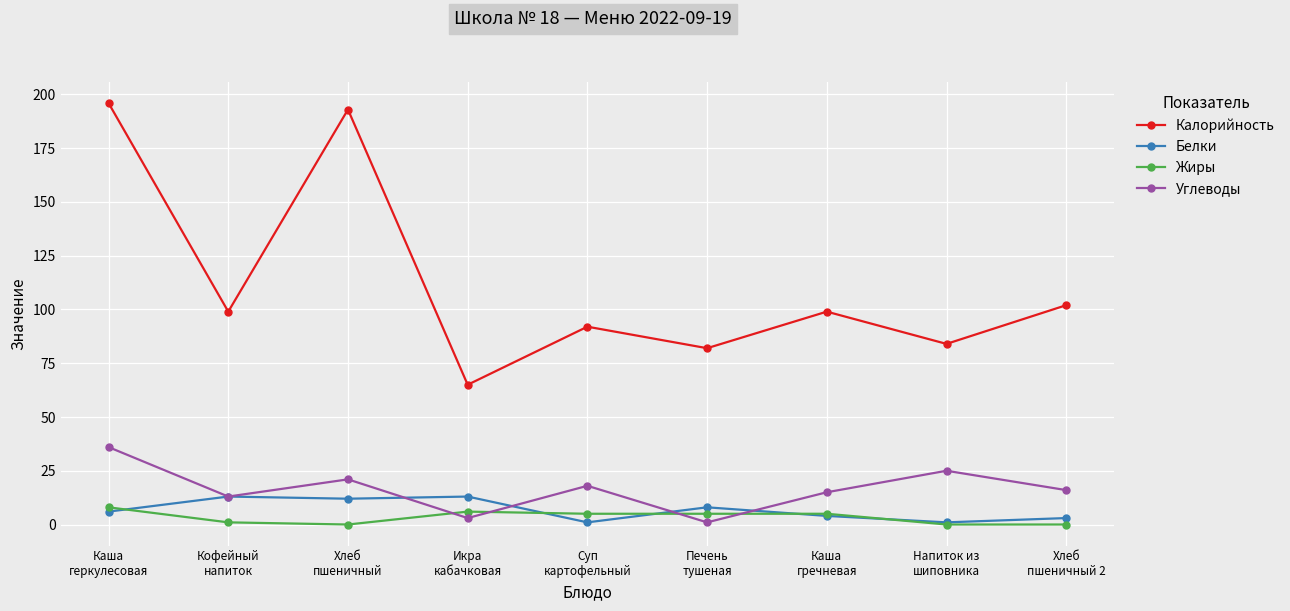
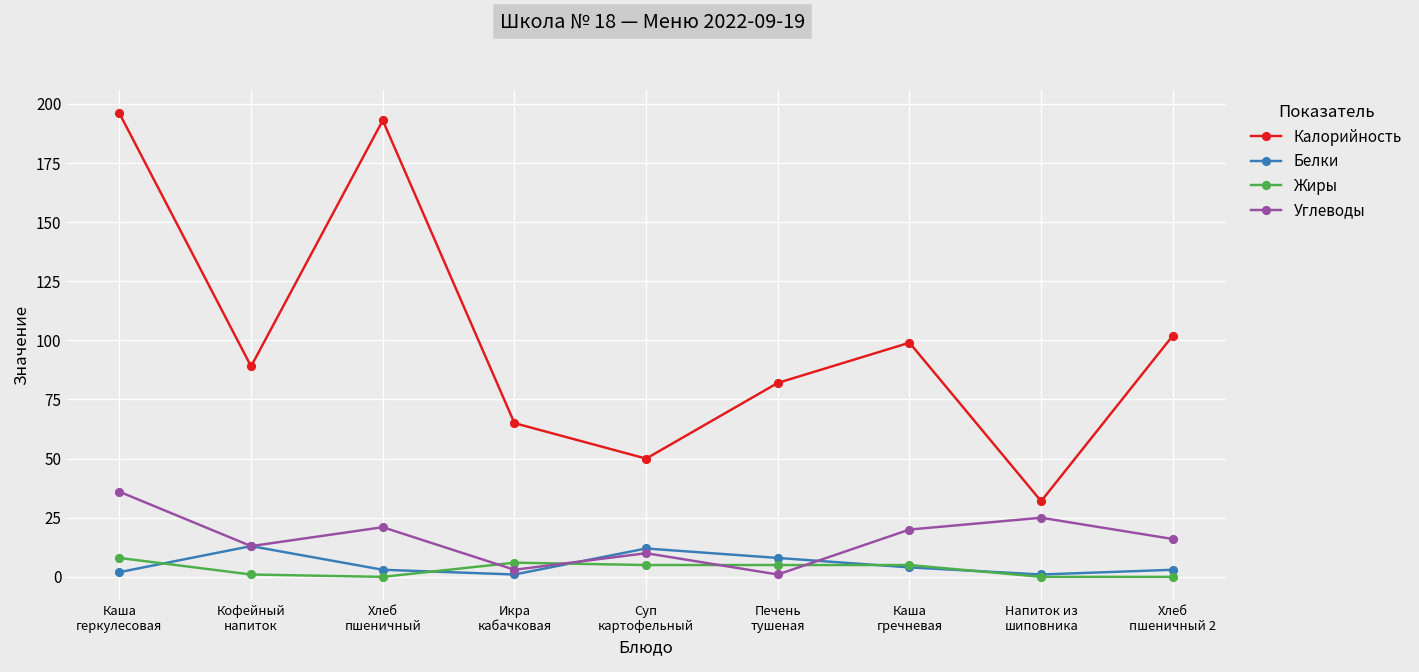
  {
    "Калорийность": {
      "Каша геркулесовая": 196,
-     "Кофейный напиток": 99,
+     "Кофейный напиток": 89,
      "Хлеб пшеничный": 193,
      "Икра кабачковая": 65,
-     "Суп картофельный": 92,
+     "Суп картофельный": 50,
      "Печень тушеная": 82,
      "Каша гречневая": 99,
-     "Напиток из шиповника": 84,
+     "Напиток из шиповника": 32,
      "Хлеб пшеничный 2": 102
    },
    "Белки": {
-     "Каша геркулесовая": 6,
-     "Хлеб пшеничный": 12,
-     "Икра кабачковая": 13,
-     "Суп картофельный": 1,
+     "Каша геркулесовая": 2,
+     "Хлеб пшеничный": 3,
+     "Икра кабачковая": 1,
+     "Суп картофельный": 12,
      "Печень тушеная": 8,
      "Хлеб пшеничный 2": 3
    },
    "Жиры": {
      "Каша геркулесовая": 8,
      "Кофейный напиток": 1,
      "Хлеб пшеничный": 0,
      "Икра кабачковая": 6,
      "Суп картофельный": 5,
      "Печень тушеная": 5,
      "Хлеб пшеничный 2": 0
    },
    "Углеводы": {
      "Каша геркулесовая": 36,
      "Хлеб пшеничный": 21,
      "Икра кабачковая": 3,
-     "Суп картофельный": 18,
+     "Суп картофельный": 10,
      "Печень тушеная": 1,
-     "Каша гречневая": 15,
+     "Каша гречневая": 20,
      "Напиток из шиповника": 25,
      "Хлеб пшеничный 2": 16
    }
  }
